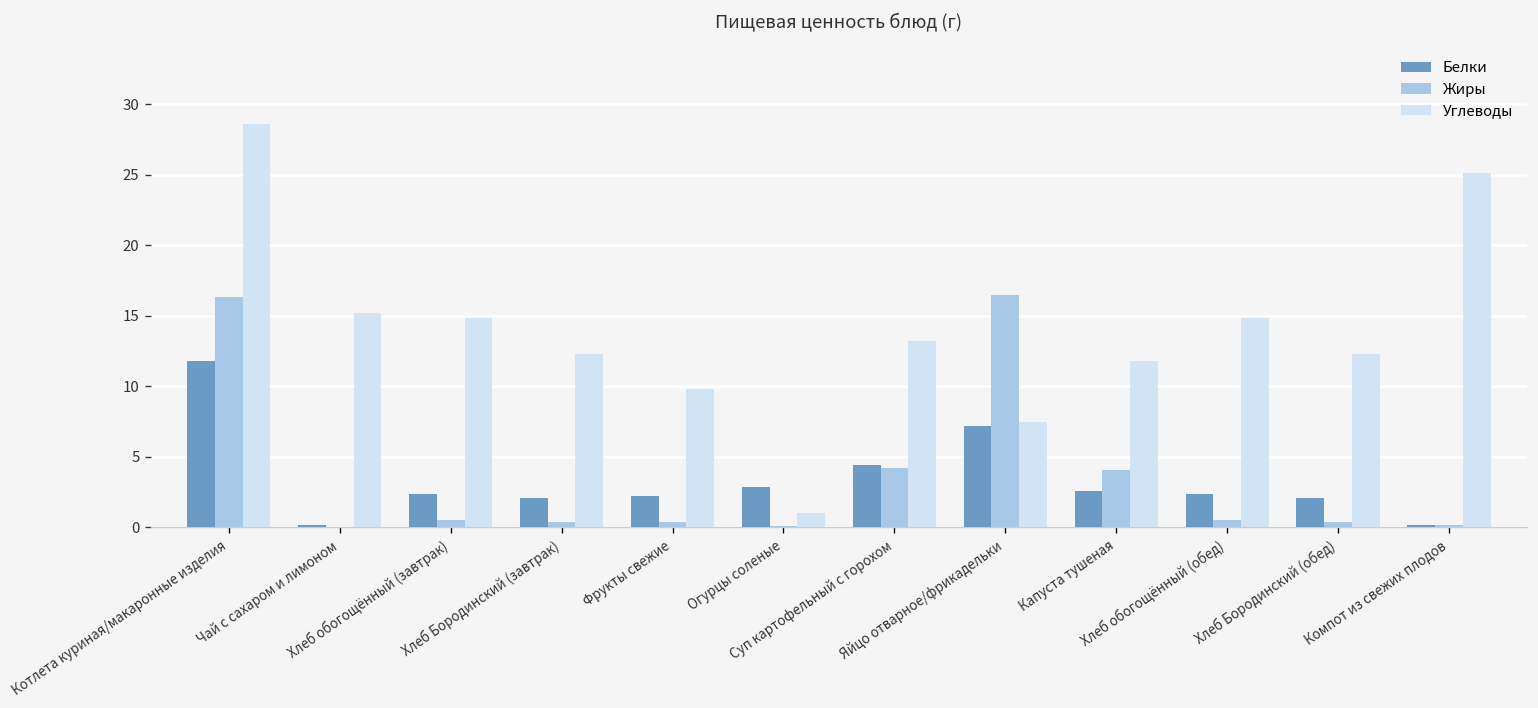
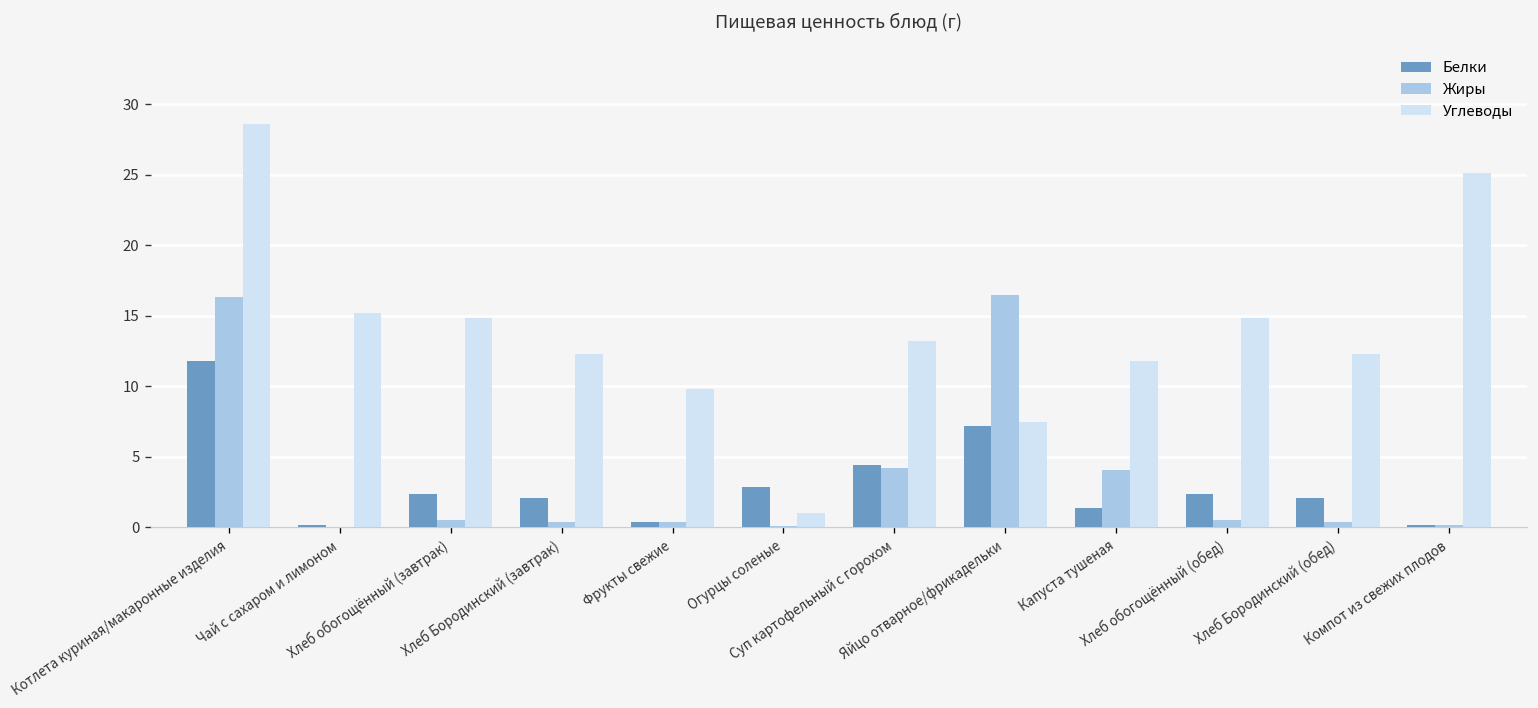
  {
    "Белки": {
      "Котлета куриная/макаронные изделия": 11.8,
      "Хлеб обогощённый (завтрак)": 2.4,
      "Хлеб Бородинский (завтрак)": 2.1,
-     "Фрукты свежие": 2.2,
+     "Фрукты свежие": 0.4,
      "Огурцы соленые": 2.9,
      "Суп картофельный с горохом": 4.4,
      "Яйцо отварное/фрикадельки": 7.2,
-     "Капуста тушеная": 2.6,
+     "Капуста тушеная": 1.3,
      "Хлеб обогощённый (обед)": 2.4,
      "Хлеб Бородинский (обед)": 2.1
    }
  }
